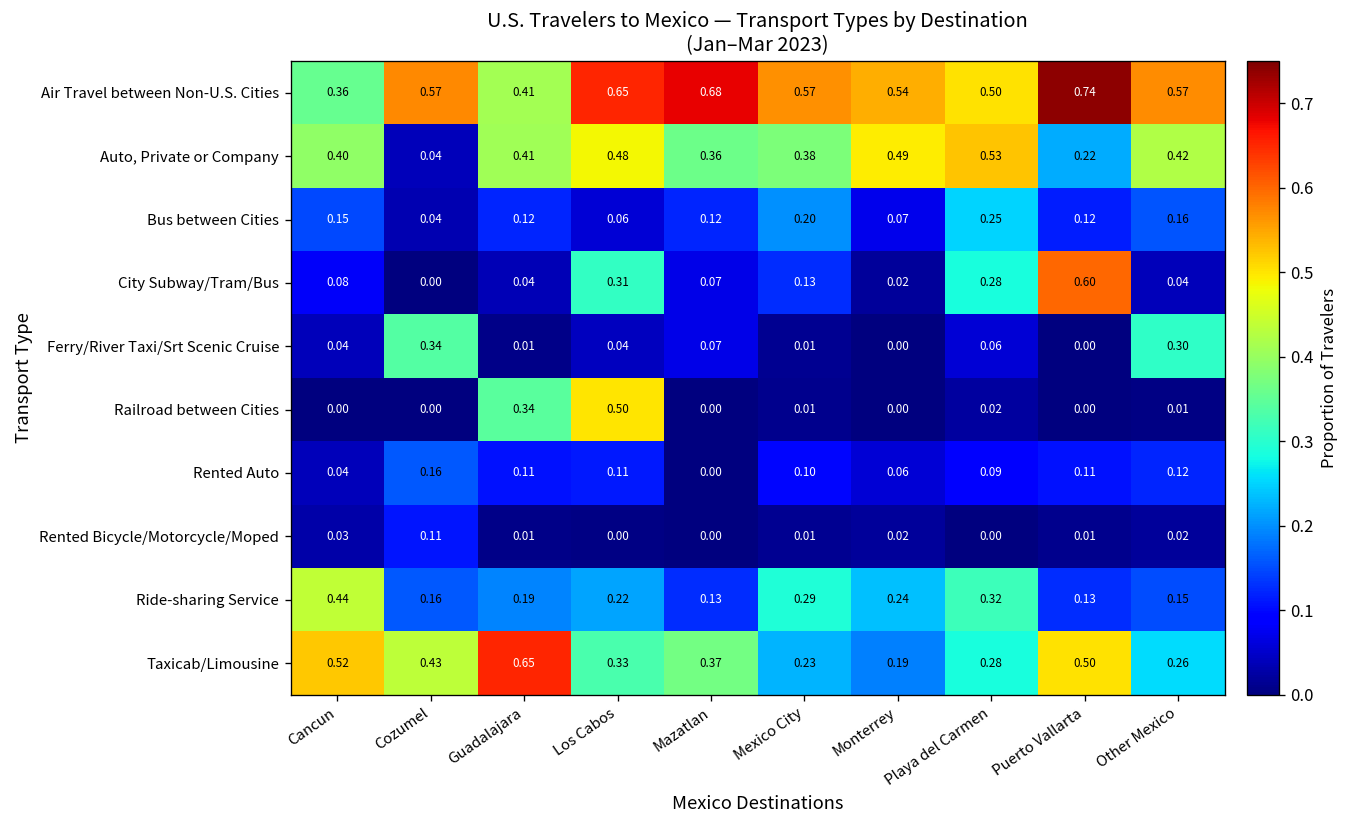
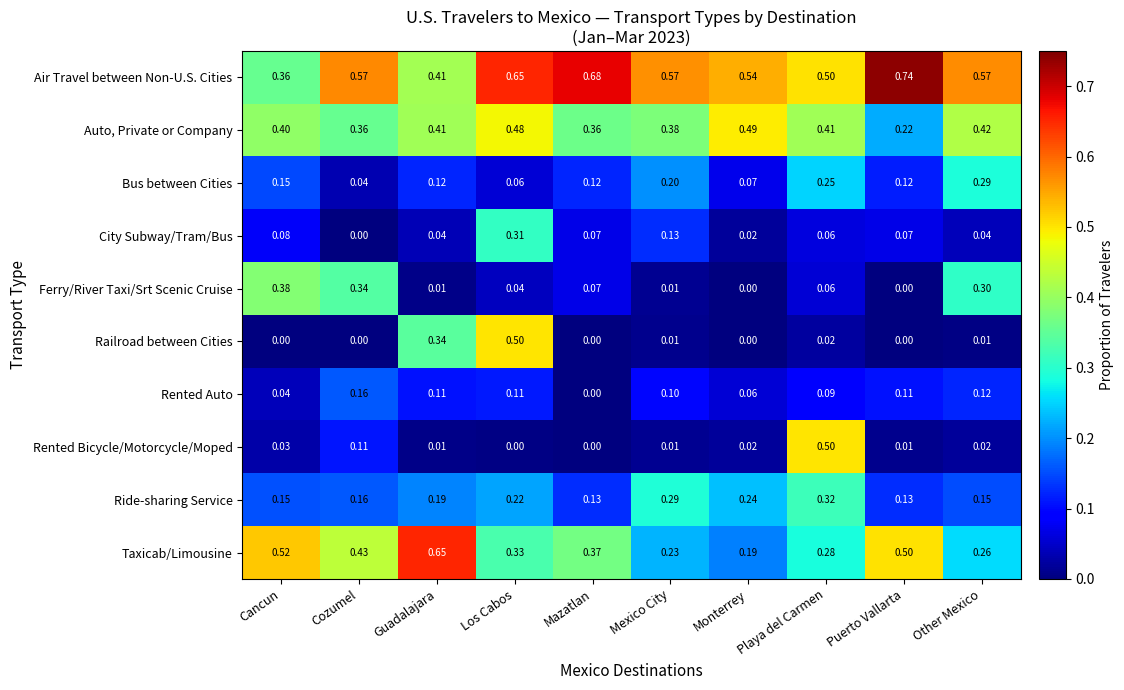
  {
    "Air Travel between Non-U.S. Cities": {
      "Cancun": 0.36,
      "Cozumel": 0.57,
      "Guadalajara": 0.41,
      "Los Cabos": 0.65,
      "Mazatlan": 0.68,
      "Mexico City": 0.57,
      "Monterrey": 0.54,
      "Playa del Carmen": 0.50,
      "Puerto Vallarta": 0.74,
      "Other Mexico": 0.57
    },
    "Auto, Private or Company": {
      "Cancun": 0.40,
-     "Cozumel": 0.04,
+     "Cozumel": 0.36,
      "Guadalajara": 0.41,
      "Los Cabos": 0.48,
      "Mazatlan": 0.36,
      "Mexico City": 0.38,
      "Monterrey": 0.49,
-     "Playa del Carmen": 0.53,
+     "Playa del Carmen": 0.41,
      "Puerto Vallarta": 0.22,
      "Other Mexico": 0.42
    },
    "Bus between Cities": {
      "Cancun": 0.15,
      "Cozumel": 0.04,
      "Guadalajara": 0.12,
      "Los Cabos": 0.06,
      "Mazatlan": 0.12,
      "Mexico City": 0.20,
      "Monterrey": 0.07,
      "Playa del Carmen": 0.25,
      "Puerto Vallarta": 0.12,
-     "Other Mexico": 0.16
+     "Other Mexico": 0.29
    },
    "City Subway/Tram/Bus": {
      "Cancun": 0.08,
      "Cozumel": 0.00,
      "Guadalajara": 0.04,
      "Los Cabos": 0.31,
      "Mazatlan": 0.07,
      "Mexico City": 0.13,
      "Monterrey": 0.02,
-     "Playa del Carmen": 0.28,
-     "Puerto Vallarta": 0.60,
+     "Playa del Carmen": 0.06,
+     "Puerto Vallarta": 0.07,
      "Other Mexico": 0.04
    },
    "Ferry/River Taxi/Srt Scenic Cruise": {
-     "Cancun": 0.04,
+     "Cancun": 0.38,
      "Cozumel": 0.34,
      "Guadalajara": 0.01,
      "Los Cabos": 0.04,
      "Mazatlan": 0.07,
      "Mexico City": 0.01,
      "Monterrey": 0.00,
      "Playa del Carmen": 0.06,
      "Puerto Vallarta": 0.00,
      "Other Mexico": 0.30
    },
    "Railroad between Cities": {
      "Cancun": 0.00,
      "Cozumel": 0.00,
      "Guadalajara": 0.34,
      "Los Cabos": 0.50,
      "Mazatlan": 0.00,
      "Mexico City": 0.01,
      "Monterrey": 0.00,
      "Playa del Carmen": 0.02,
      "Puerto Vallarta": 0.00,
      "Other Mexico": 0.01
    },
    "Rented Auto": {
      "Cancun": 0.04,
      "Cozumel": 0.16,
      "Guadalajara": 0.11,
      "Los Cabos": 0.11,
      "Mazatlan": 0.00,
      "Mexico City": 0.10,
      "Monterrey": 0.06,
      "Playa del Carmen": 0.09,
      "Puerto Vallarta": 0.11,
      "Other Mexico": 0.12
    },
    "Rented Bicycle/Motorcycle/Moped": {
      "Cancun": 0.03,
      "Cozumel": 0.11,
      "Guadalajara": 0.01,
      "Los Cabos": 0.00,
      "Mazatlan": 0.00,
      "Mexico City": 0.01,
      "Monterrey": 0.02,
-     "Playa del Carmen": 0.00,
+     "Playa del Carmen": 0.50,
      "Puerto Vallarta": 0.01,
      "Other Mexico": 0.02
    },
    "Ride-sharing Service": {
-     "Cancun": 0.44,
+     "Cancun": 0.15,
      "Cozumel": 0.16,
      "Guadalajara": 0.19,
      "Los Cabos": 0.22,
      "Mazatlan": 0.13,
      "Mexico City": 0.29,
      "Monterrey": 0.24,
      "Playa del Carmen": 0.32,
      "Puerto Vallarta": 0.13,
      "Other Mexico": 0.15
    },
    "Taxicab/Limousine": {
      "Cancun": 0.52,
      "Cozumel": 0.43,
      "Guadalajara": 0.65,
      "Los Cabos": 0.33,
      "Mazatlan": 0.37,
      "Mexico City": 0.23,
      "Monterrey": 0.19,
      "Playa del Carmen": 0.28,
      "Puerto Vallarta": 0.50,
      "Other Mexico": 0.26
    }
  }
